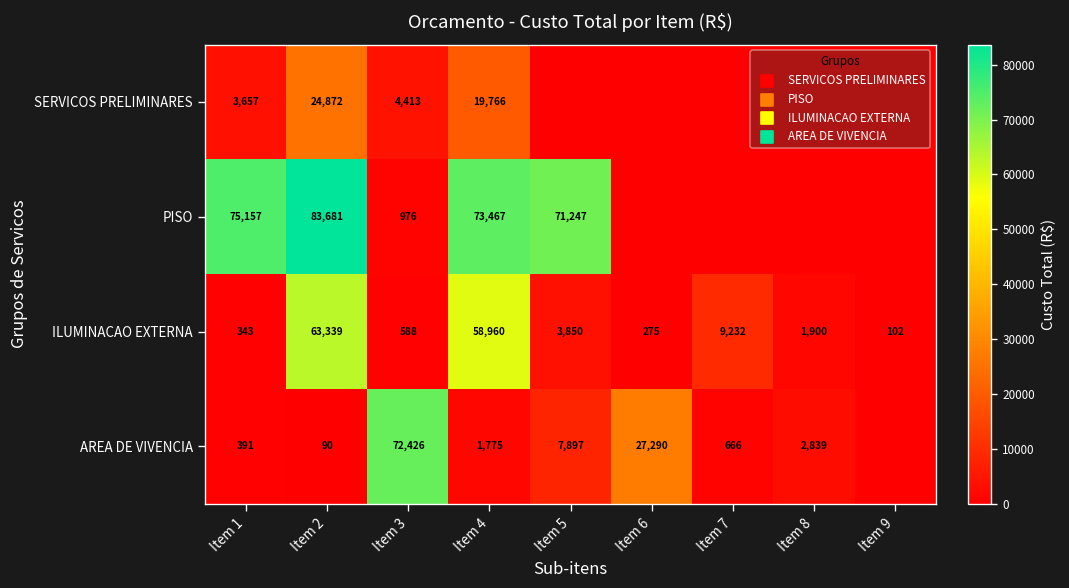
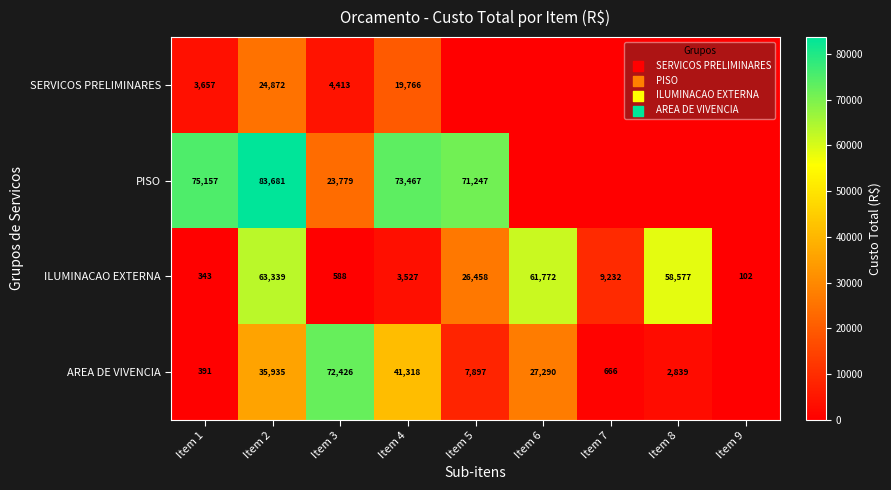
  {
    "SERVICOS PRELIMINARES": {
      "Item 1": "3,657",
      "Item 2": "24,872",
      "Item 3": "4,413",
      "Item 4": "19,766"
    },
    "PISO": {
      "Item 1": "75,157",
      "Item 2": "83,681",
-     "Item 3": "976",
+     "Item 3": "23,779",
      "Item 4": "73,467",
      "Item 5": "71,247"
    },
    "ILUMINACAO EXTERNA": {
      "Item 1": "343",
      "Item 2": "63,339",
      "Item 3": "588",
-     "Item 4": "58,960",
-     "Item 5": "3,850",
-     "Item 6": "275",
+     "Item 4": "3,527",
+     "Item 5": "26,458",
+     "Item 6": "61,772",
      "Item 7": "9,232",
-     "Item 8": "1,900",
+     "Item 8": "58,577",
      "Item 9": "102"
    },
    "AREA DE VIVENCIA": {
      "Item 1": "391",
-     "Item 2": "90",
+     "Item 2": "35,935",
      "Item 3": "72,426",
-     "Item 4": "1,775",
+     "Item 4": "41,318",
      "Item 5": "7,897",
      "Item 6": "27,290",
      "Item 7": "666",
      "Item 8": "2,839"
    }
  }
